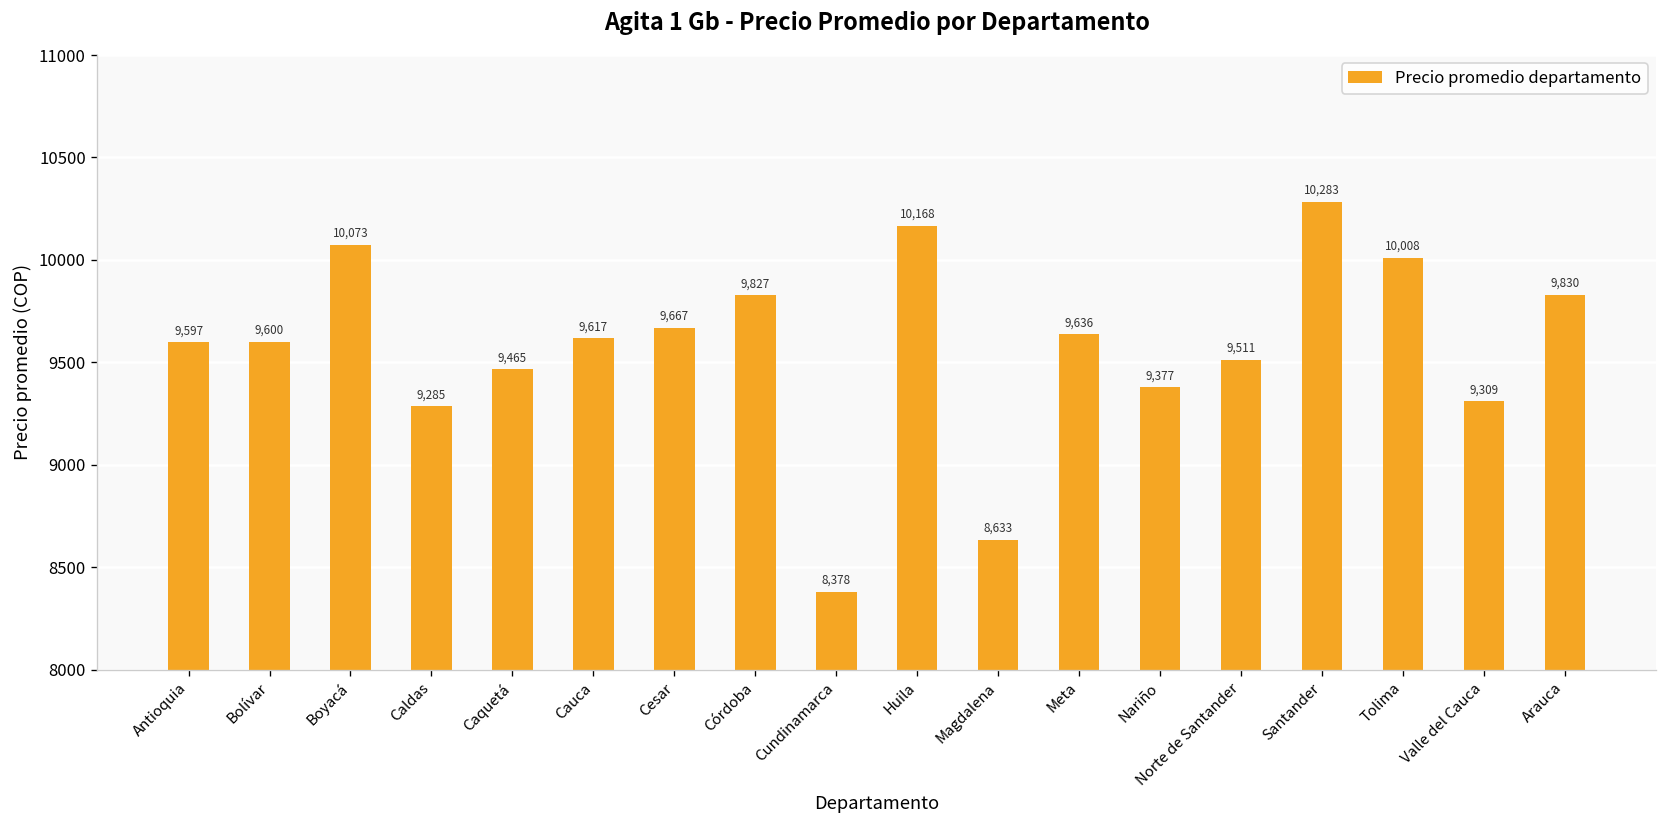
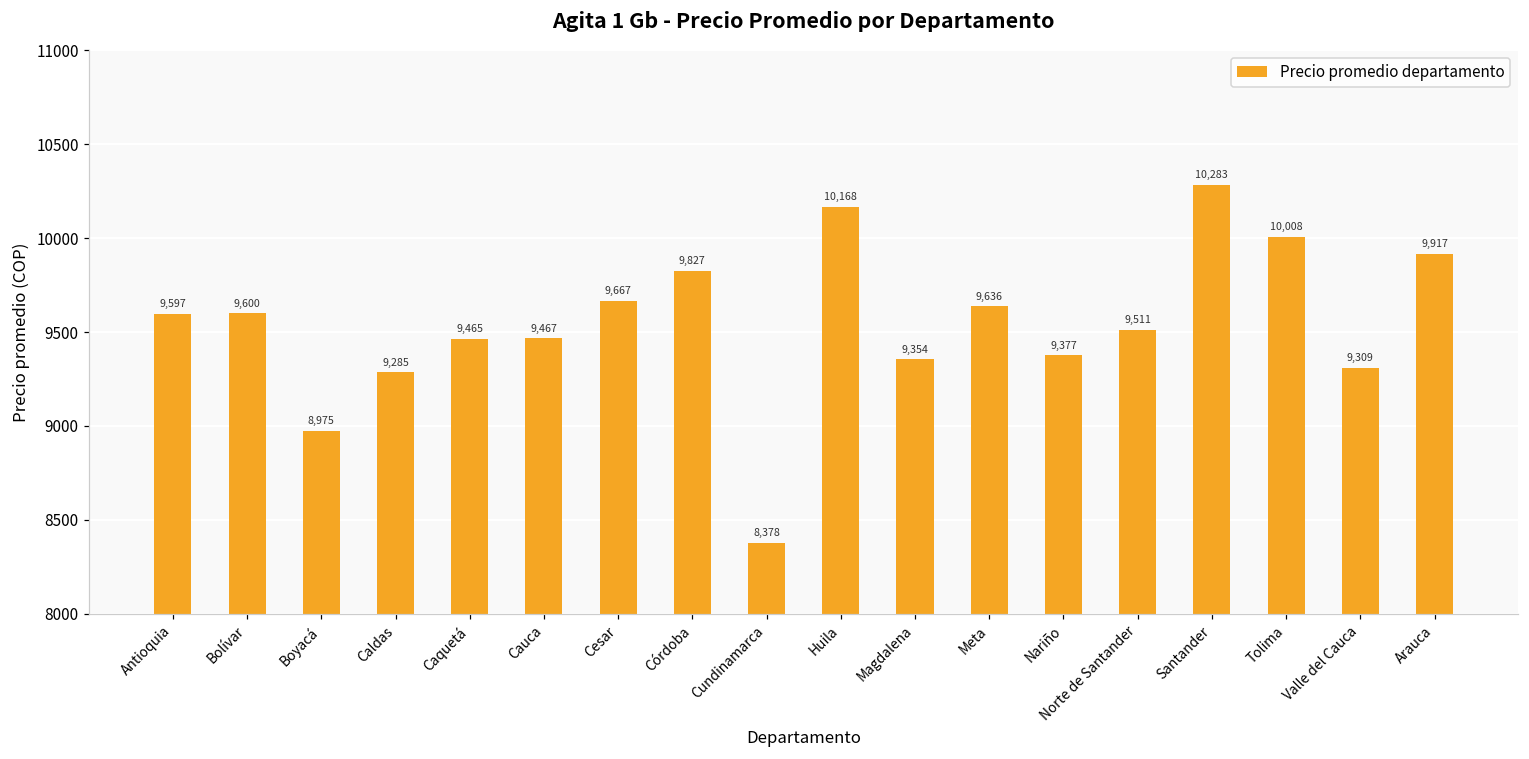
  {
    "Antioquia": "9,597",
    "Bolívar": "9,600",
-   "Boyacá": "10,073",
+   "Boyacá": "8,975",
    "Caldas": "9,285",
    "Caquetá": "9,465",
-   "Cauca": "9,617",
+   "Cauca": "9,467",
    "Cesar": "9,667",
    "Córdoba": "9,827",
    "Cundinamarca": "8,378",
    "Huila": "10,168",
-   "Magdalena": "8,633",
+   "Magdalena": "9,354",
    "Meta": "9,636",
    "Nariño": "9,377",
    "Norte de Santander": "9,511",
    "Santander": "10,283",
    "Tolima": "10,008",
    "Valle del Cauca": "9,309",
-   "Arauca": "9,830"
+   "Arauca": "9,917"
  }
